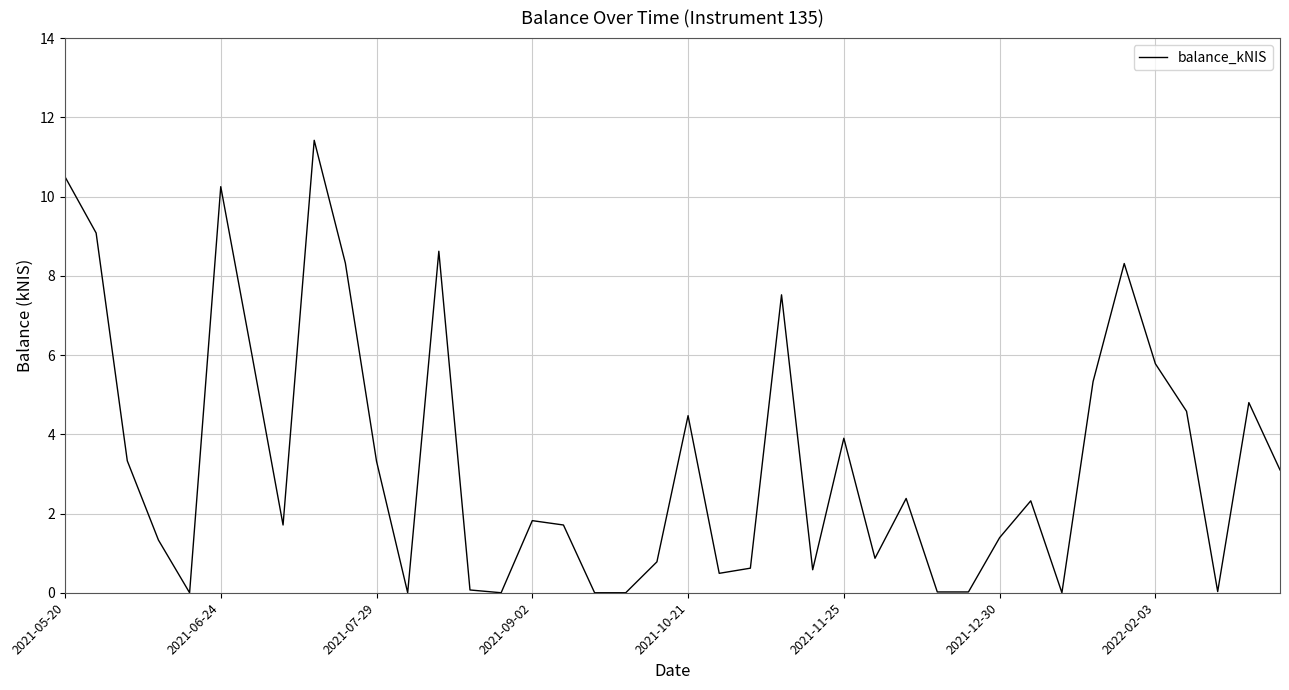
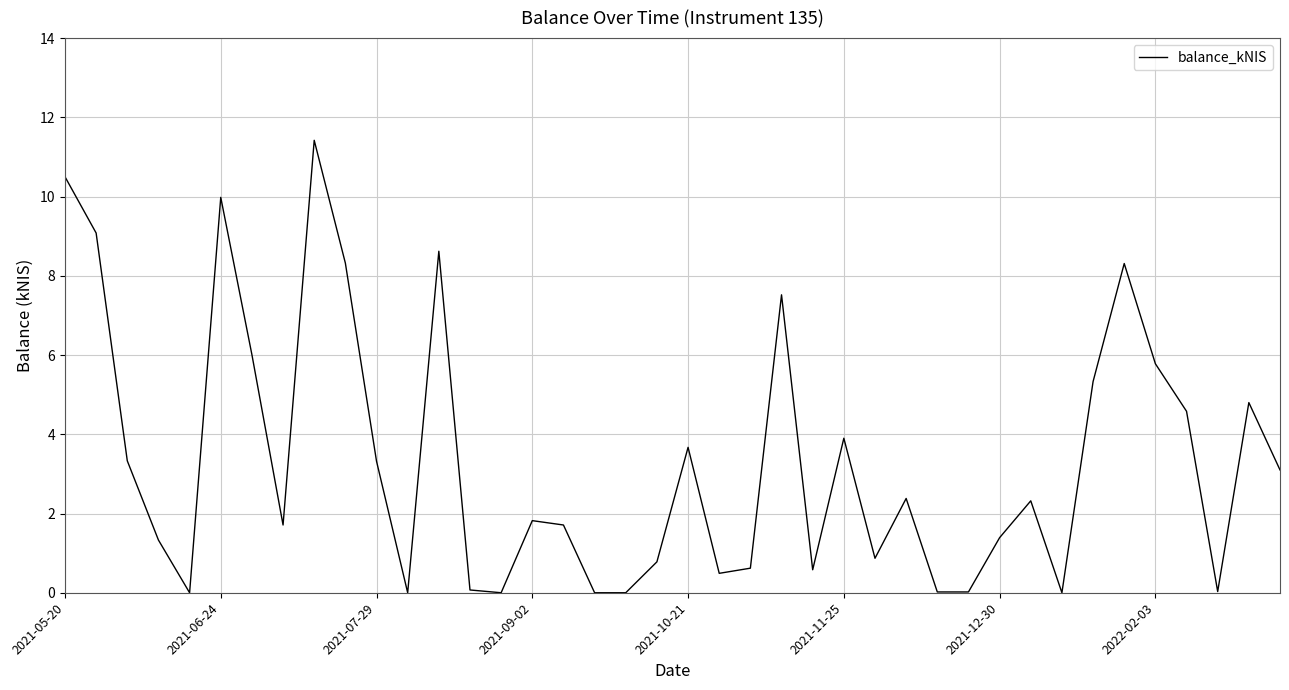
  {
    "2021-05-20": 10.5,
-   "2021-06-24": 10.3,
+   "2021-06-24": 10.0,
    "2021-07-29": 3.3,
    "2021-09-02": 1.8,
-   "2021-10-21": 4.5,
+   "2021-10-21": 3.7,
    "2021-11-25": 3.9,
    "2021-12-30": 1.4,
    "2022-02-03": 5.8
  }
